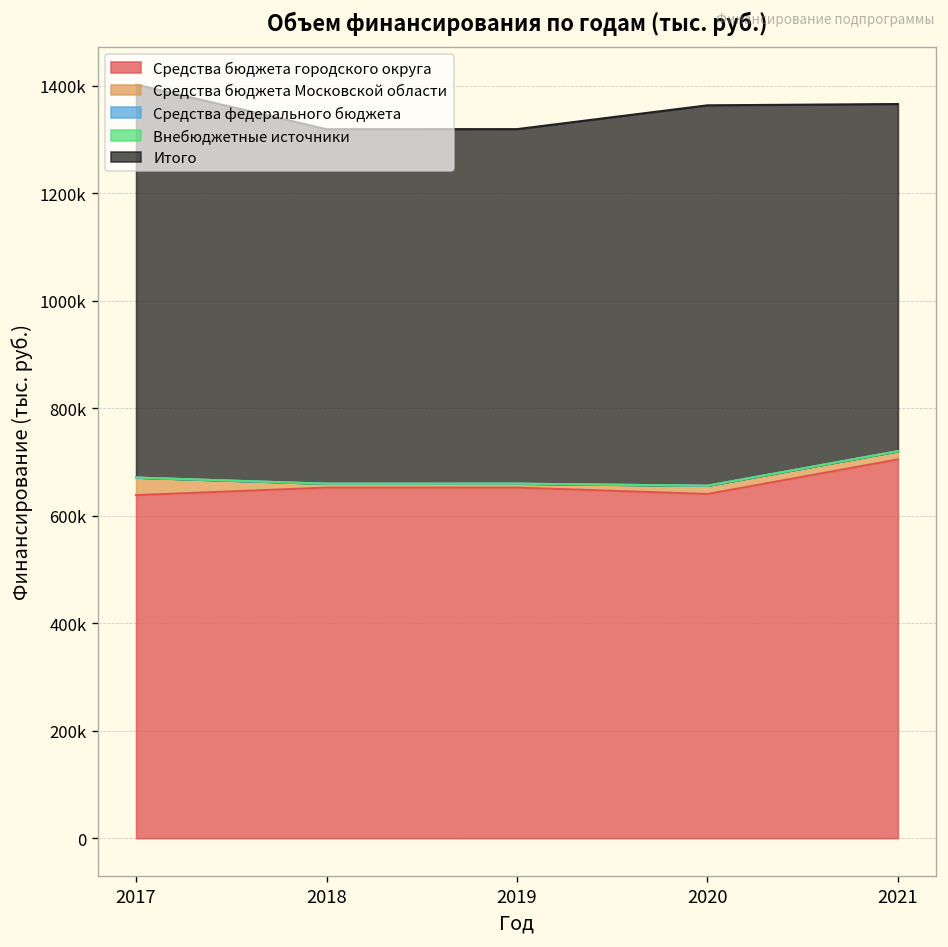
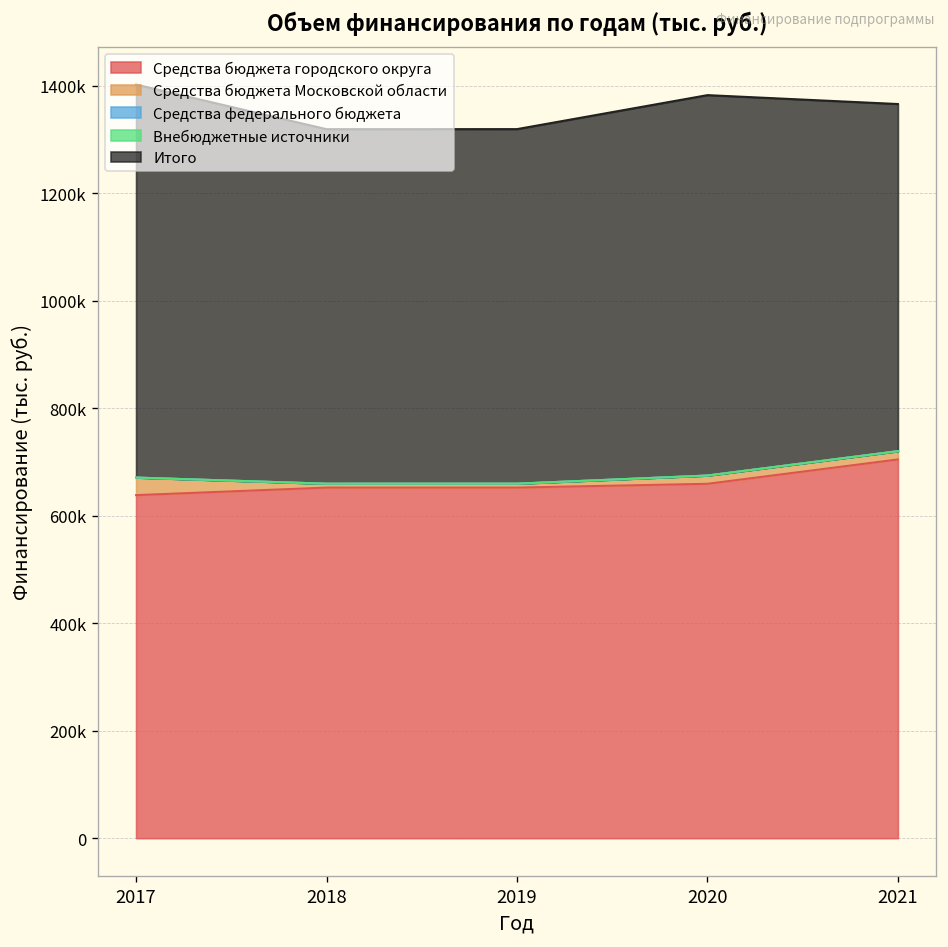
  {
    "Средства бюджета городского округа": {
      "2017": 640000,
      "2018": 650000,
      "2019": 650000,
-     "2020": 640000,
+     "2020": 660000,
      "2021": 700000
    },
    "Итого": {
      "2019": 660000,
      "2020": 710000,
      "2021": 650000
    }
  }
